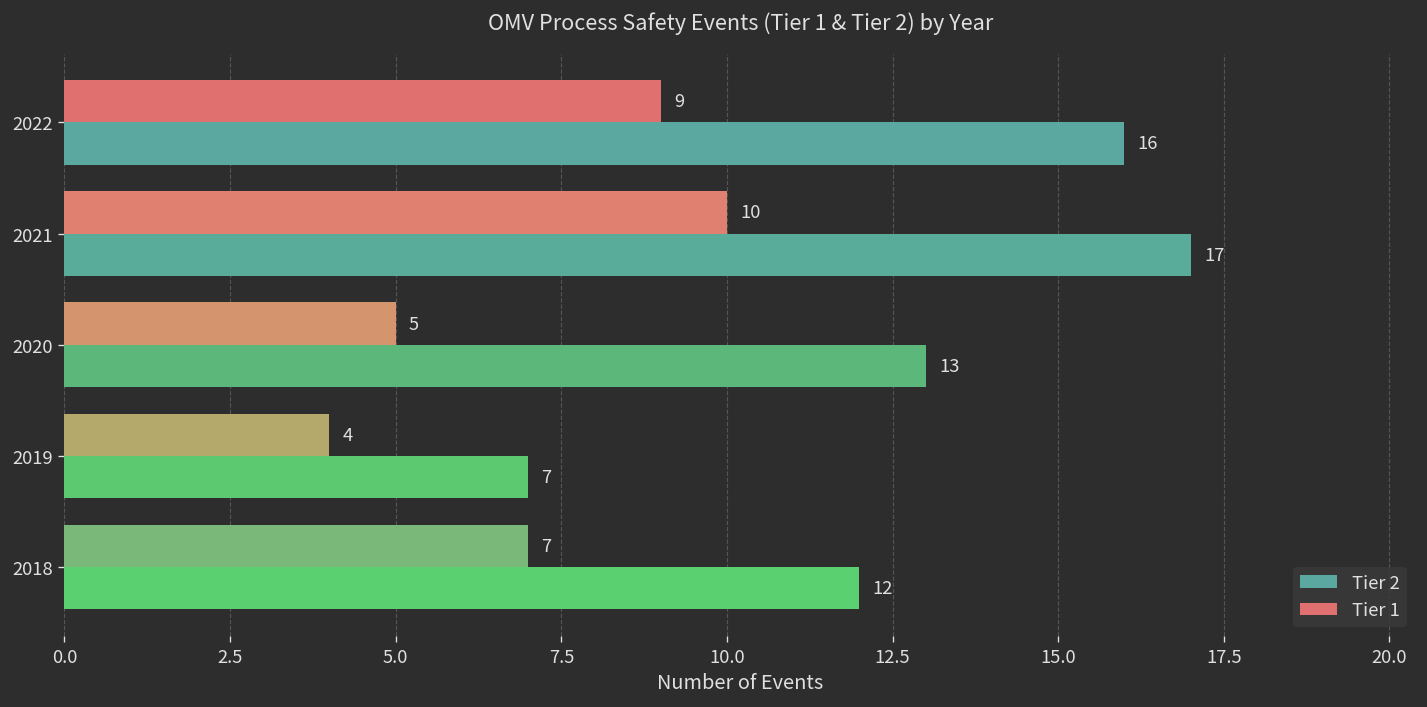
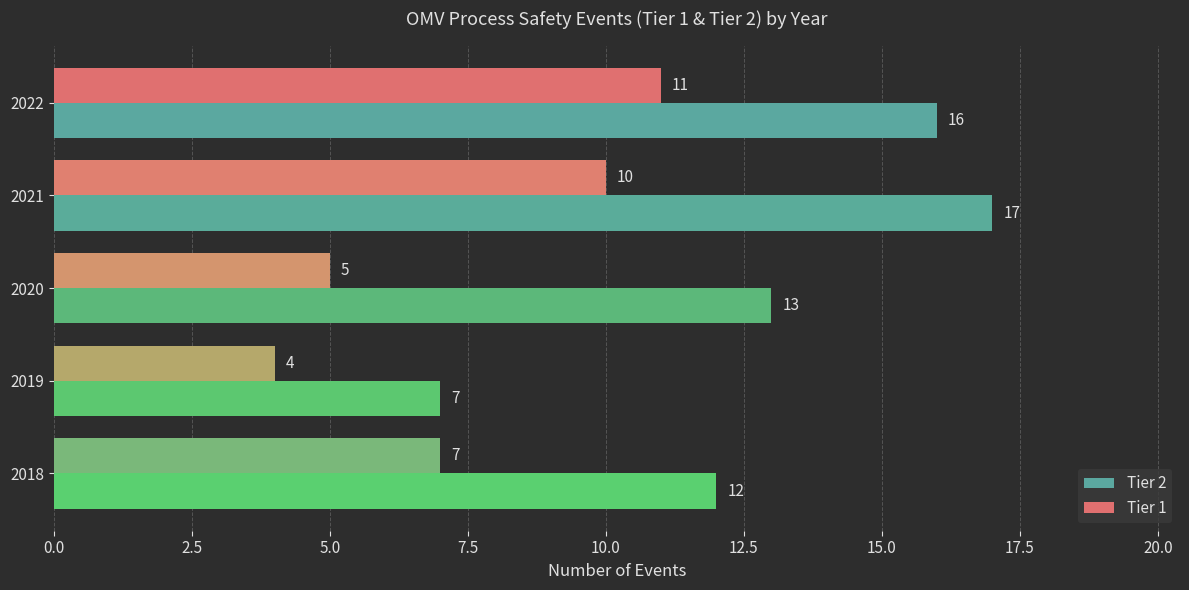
  {
    "Tier 2": {
      "2022": 16,
      "2021": 17,
      "2020": 13,
      "2019": 7,
      "2018": 12
    },
    "Tier 1": {
-     "2022": 9,
+     "2022": 11,
      "2021": 10,
      "2020": 5,
      "2019": 4,
      "2018": 7
    }
  }
